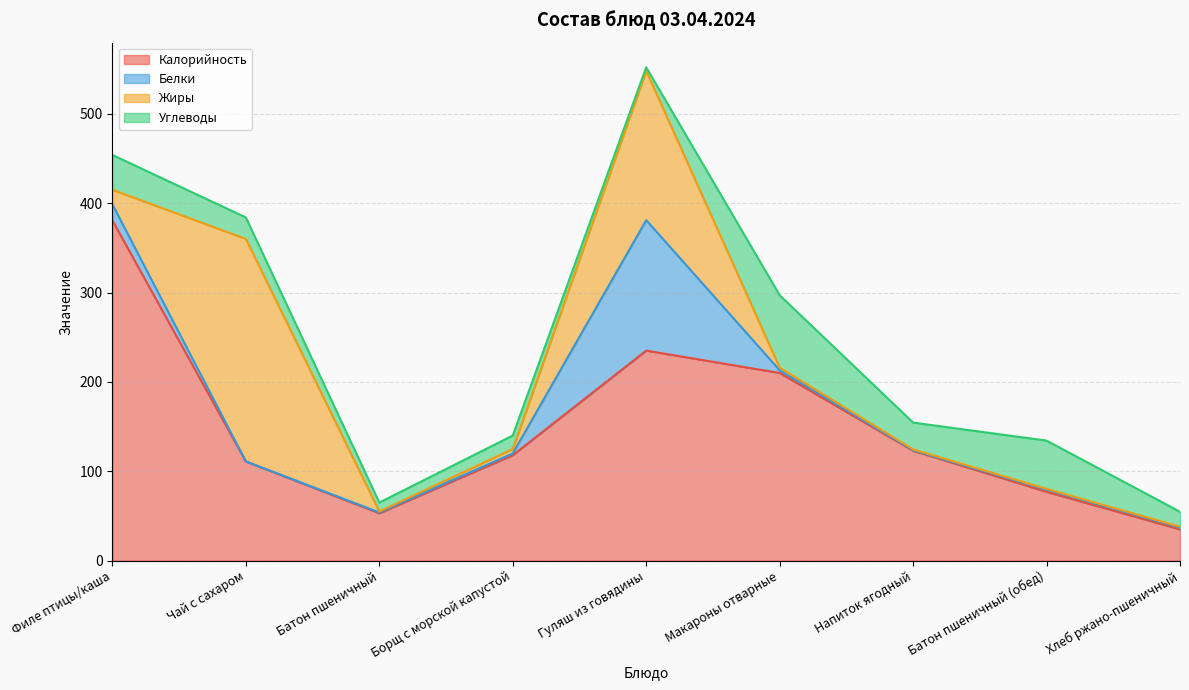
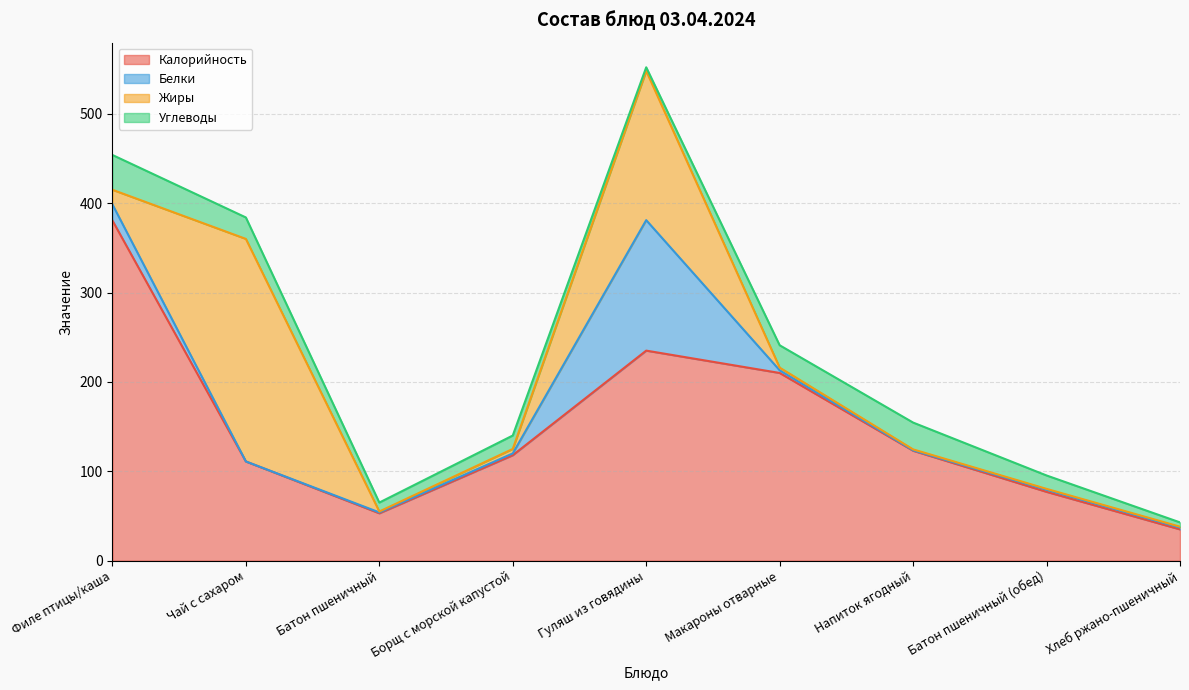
  {
    "Калорийность": {
      "Филе птицы/каша": 380,
      "Гуляш из говядины": 240,
      "Макароны отварные": 210
    },
    "Белки": {
      "Филе птицы/каша": 20,
      "Гуляш из говядины": 150,
      "Макароны отварные": 0
    },
    "Жиры": {
      "Филе птицы/каша": 20,
      "Чай с сахаром": 250,
      "Борщ с морской капустой": 10,
      "Гуляш из говядины": 170,
      "Макароны отварные": 0
    },
    "Углеводы": {
      "Филе птицы/каша": 40,
      "Чай с сахаром": 20,
      "Батон пшеничный": 10,
      "Борщ с морской капустой": 20,
      "Гуляш из говядины": 0,
-     "Макароны отварные": 80,
+     "Макароны отварные": 30,
      "Напиток ягодный": 30,
-     "Батон пшеничный (обед)": 50,
-     "Хлеб ржано-пшеничный": 20
+     "Батон пшеничный (обед)": 20,
+     "Хлеб ржано-пшеничный": 0
    }
  }
